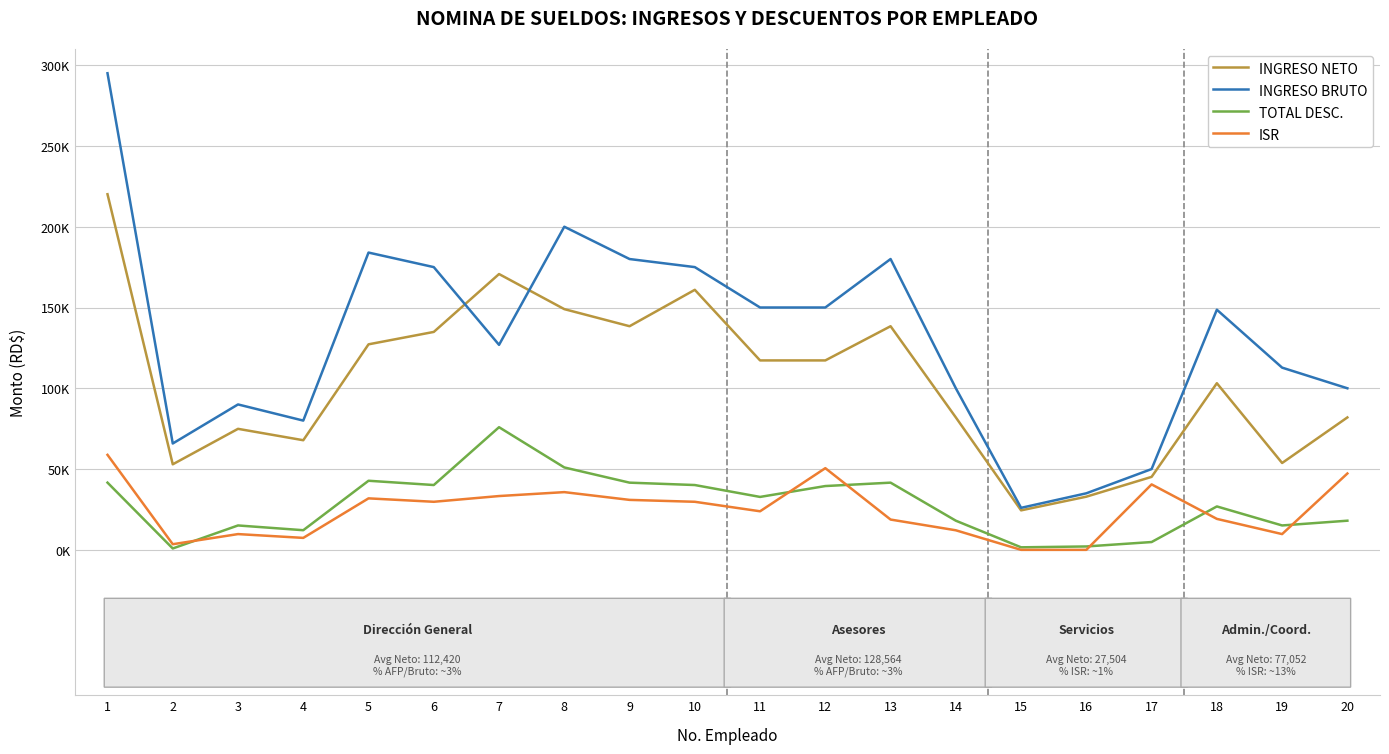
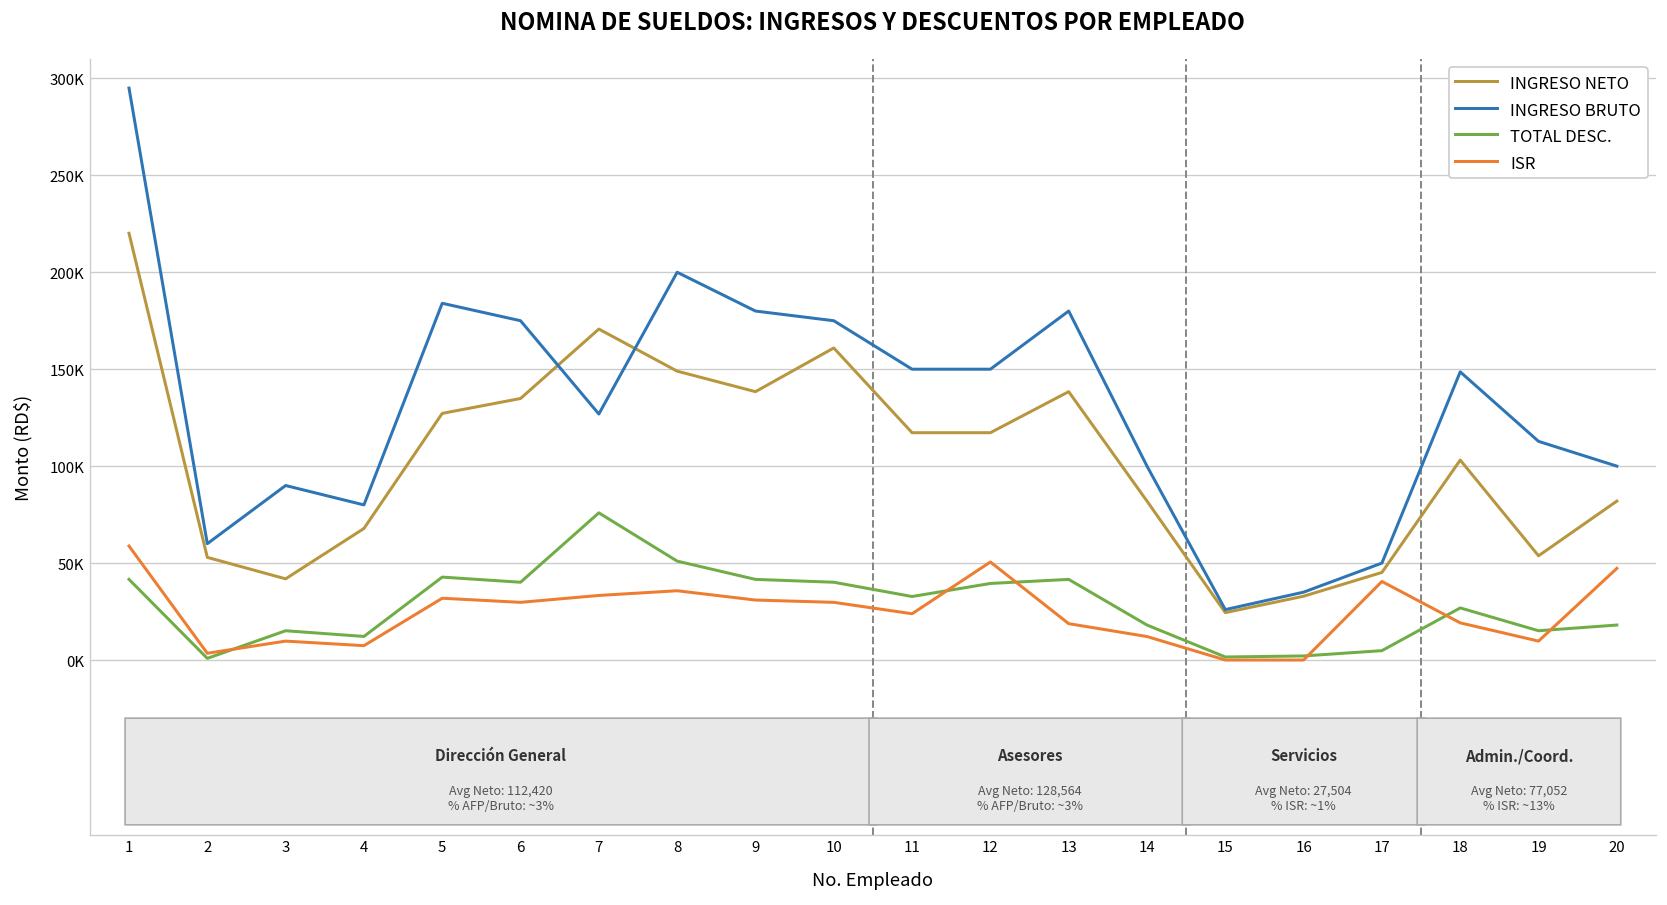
  {
    "INGRESO NETO": {
      "1": 220000,
      "2": 53000,
-     "3": 75000,
+     "3": 42000,
      "4": 68000,
      "5": 127000,
      "6": 135000,
      "7": 171000,
      "8": 149000,
      "9": 138000,
      "10": 161000,
      "11": 117000,
      "12": 117000,
      "13": 138000,
      "14": 82000,
      "15": 24000,
      "16": 33000,
      "17": 45000,
      "18": 103000,
      "19": 54000,
      "20": 82000
    },
    "INGRESO BRUTO": {
      "1": 295000,
-     "2": 66000,
+     "2": 60000,
      "3": 90000,
      "4": 80000,
      "5": 184000,
      "6": 175000,
      "7": 127000,
      "8": 200000,
      "9": 180000,
      "10": 175000,
      "11": 150000,
      "12": 150000,
      "13": 180000,
      "14": 100000,
      "15": 26000,
      "16": 35000,
      "17": 50000,
      "18": 149000,
      "19": 113000,
      "20": 100000
    },
    "TOTAL DESC.": {
      "1": 42000,
      "2": 1000,
      "3": 15000,
      "4": 12000,
      "5": 43000,
      "6": 40000,
      "7": 76000,
      "8": 51000,
      "9": 42000,
      "10": 40000,
      "11": 33000,
      "12": 39000,
      "13": 42000,
      "14": 18000,
      "16": 2000,
      "17": 5000,
      "18": 27000,
      "19": 15000,
      "20": 18000
    },
    "ISR": {
      "1": 59000,
      "2": 3000,
      "3": 10000,
      "4": 7000,
      "5": 32000,
      "6": 30000,
      "7": 33000,
      "8": 36000,
      "9": 31000,
      "10": 30000,
      "11": 24000,
      "12": 51000,
      "13": 19000,
      "14": 12000,
      "16": 0,
      "17": 41000,
      "18": 19000,
      "19": 10000,
      "20": 47000
    }
  }
